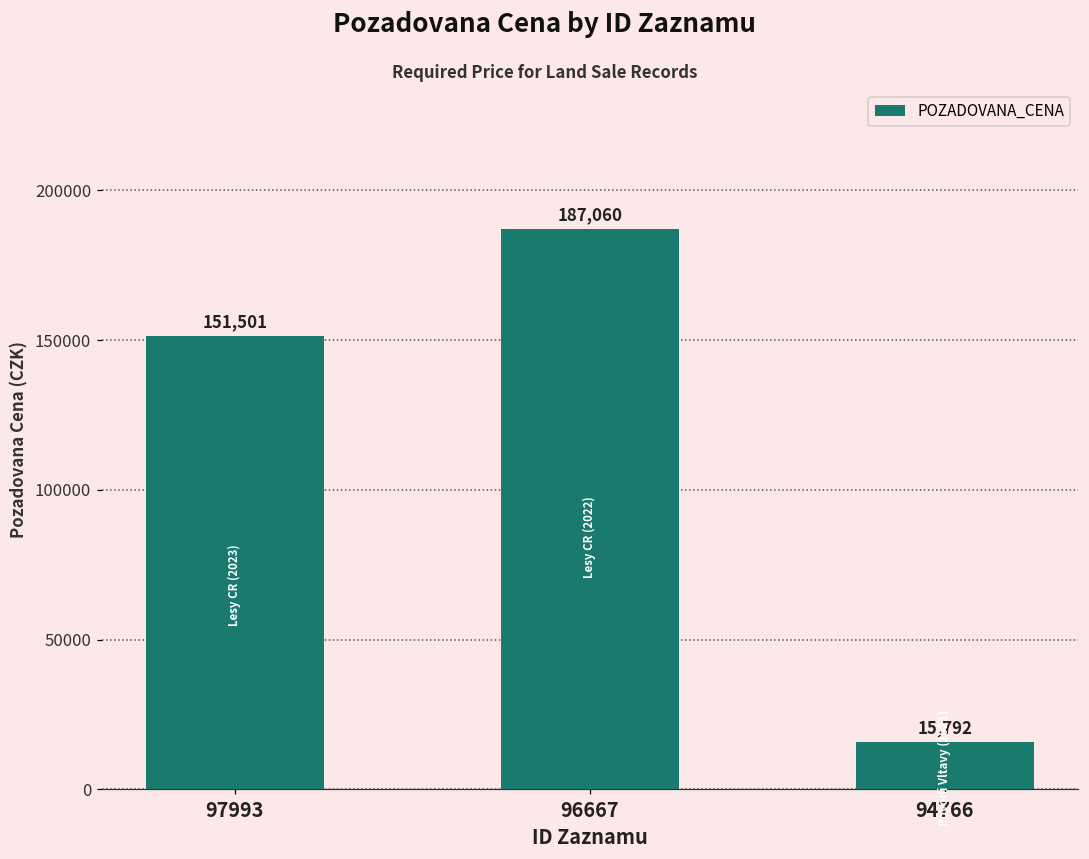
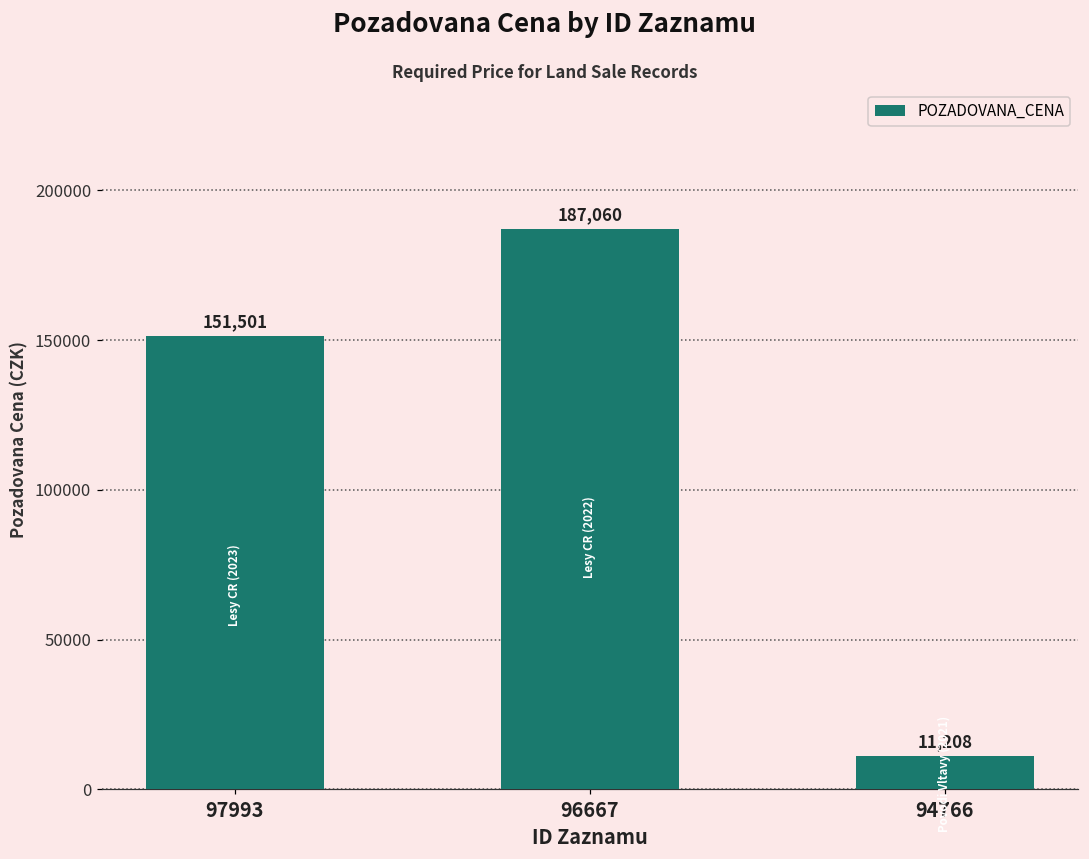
  {
    "97993": "151,501",
    "96667": "187,060",
-   "94766": "15,792"
+   "94766": "11,208"
  }
